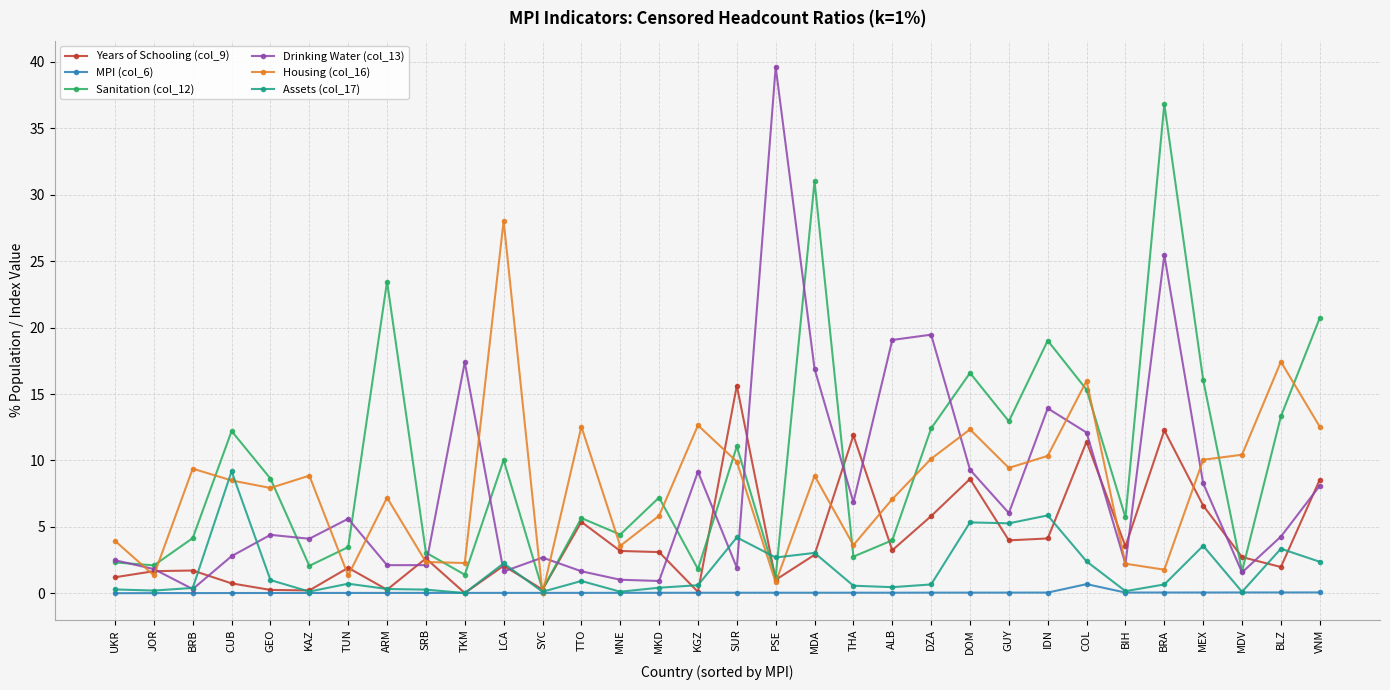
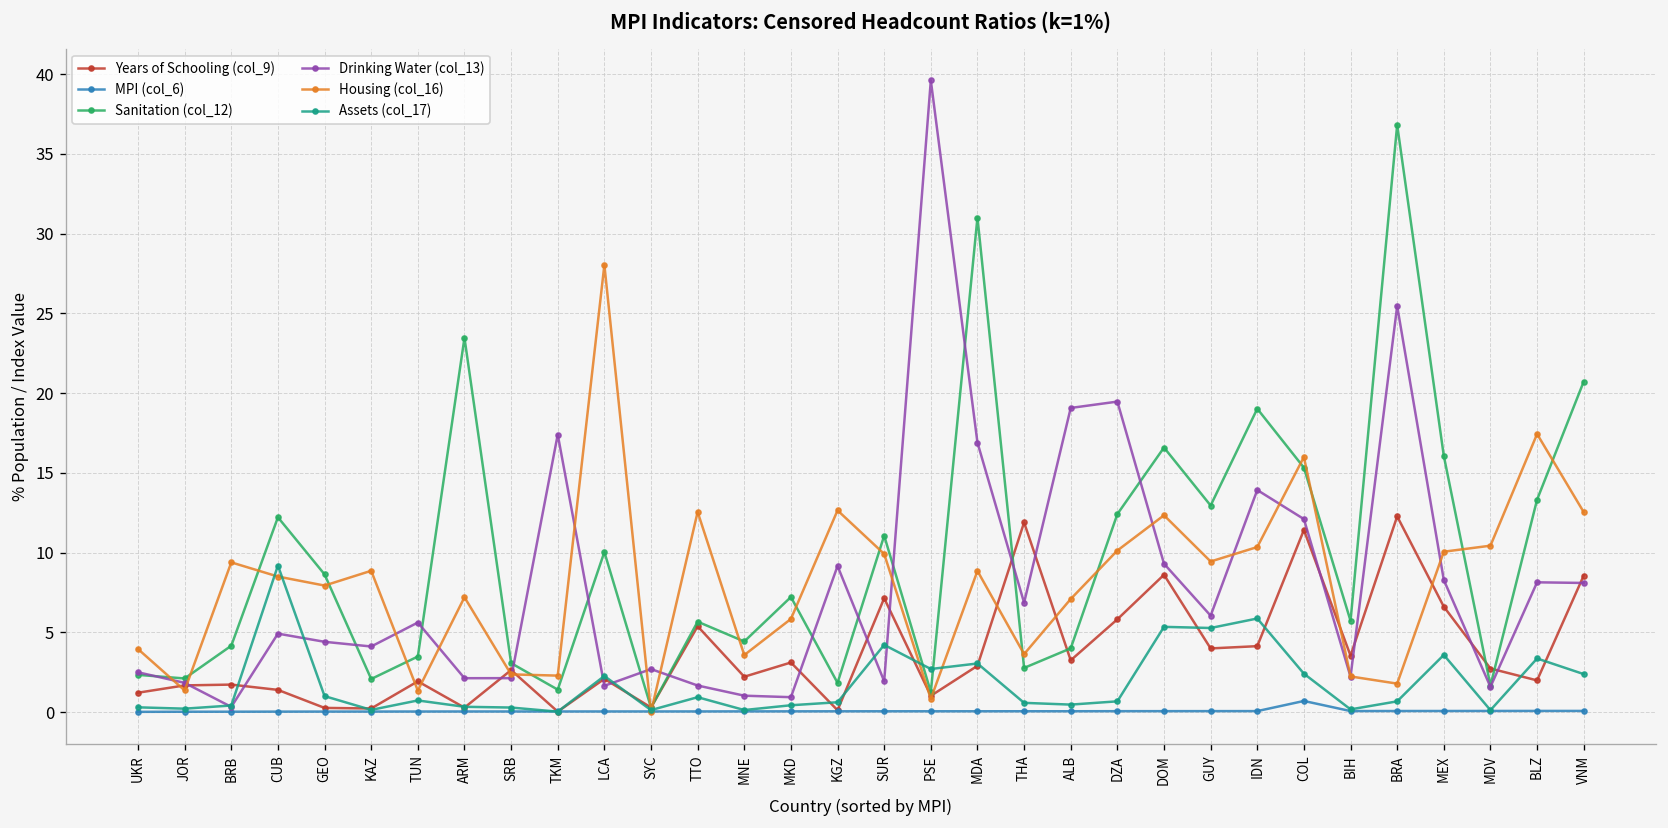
  {
    "Years of Schooling (col_9)": {
      "UKR": 1.2,
      "BRB": 1.7,
-     "CUB": 0.8,
+     "CUB": 1.4,
      "GEO": 0.3,
      "TUN": 1.9,
      "SRB": 2.6,
      "TTO": 5.4,
-     "MNE": 3.2,
+     "MNE": 2.2,
      "MKD": 3.1,
-     "SUR": 15.6,
+     "SUR": 7.1,
      "PSE": 1.0,
      "THA": 11.9,
      "ALB": 3.2,
      "DZA": 5.8,
      "DOM": 8.6,
      "GUY": 4.0,
      "IDN": 4.1,
      "COL": 11.4,
      "BIH": 3.5,
      "BRA": 12.3,
      "MEX": 6.6,
      "MDV": 2.7,
      "BLZ": 2.0,
      "VNM": 8.6
    },
    "MPI (col_6)": {
      "UKR": 0.0,
      "BRB": 0.0,
      "CUB": 0.0,
      "GEO": 0.0,
      "TUN": 0.0,
      "ARM": 0.0,
      "SRB": 0.0,
      "LCA": 0.0,
      "TTO": 0.0,
      "MKD": 0.0,
      "SUR": 0.0,
      "PSE": 0.0,
      "MDA": 0.0,
      "THA": 0.0,
      "ALB": 0.0,
      "DZA": 0.1,
      "DOM": 0.1,
      "GUY": 0.1,
      "IDN": 0.1,
      "COL": 0.7,
      "BRA": 0.1,
      "MEX": 0.1,
      "BLZ": 0.1,
      "VNM": 0.1
    },
    "Drinking Water (col_13)": {
-     "CUB": 2.8,
+     "CUB": 4.9,
      "GEO": 4.4,
      "KAZ": 4.1,
      "TUN": 5.6,
      "ARM": 2.1,
      "SRB": 2.1,
      "TKM": 17.4,
      "LCA": 1.6,
      "SYC": 2.7,
      "TTO": 1.7,
      "MNE": 1.0,
      "MKD": 0.9,
      "KGZ": 9.2,
      "SUR": 1.9,
      "PSE": 39.6,
      "MDA": 16.9,
      "THA": 6.9,
      "ALB": 19.1,
      "DZA": 19.5,
      "DOM": 9.3,
      "GUY": 6.0,
      "IDN": 13.9,
      "COL": 12.1,
      "BRA": 25.5,
      "MEX": 8.3,
-     "BLZ": 4.3,
+     "BLZ": 8.1,
      "VNM": 8.1
    },
    "Housing (col_16)": {
      "UKR": 3.9,
      "JOR": 1.4,
      "BRB": 9.4,
      "CUB": 8.5,
      "GEO": 7.9,
      "KAZ": 8.9,
      "TUN": 1.3,
      "ARM": 7.2,
      "SRB": 2.4,
      "TKM": 2.3,
      "LCA": 28.0,
      "TTO": 12.5,
      "MNE": 3.6,
      "MKD": 5.8,
      "KGZ": 12.6,
      "SUR": 9.9,
      "PSE": 0.8,
      "MDA": 8.8,
      "THA": 3.6,
      "ALB": 7.1,
      "DZA": 10.1,
      "DOM": 12.3,
      "GUY": 9.4,
      "IDN": 10.3,
      "COL": 16.0,
      "BRA": 1.8,
      "MEX": 10.1,
      "MDV": 10.4,
      "BLZ": 17.4,
      "VNM": 12.5
    }
  }
